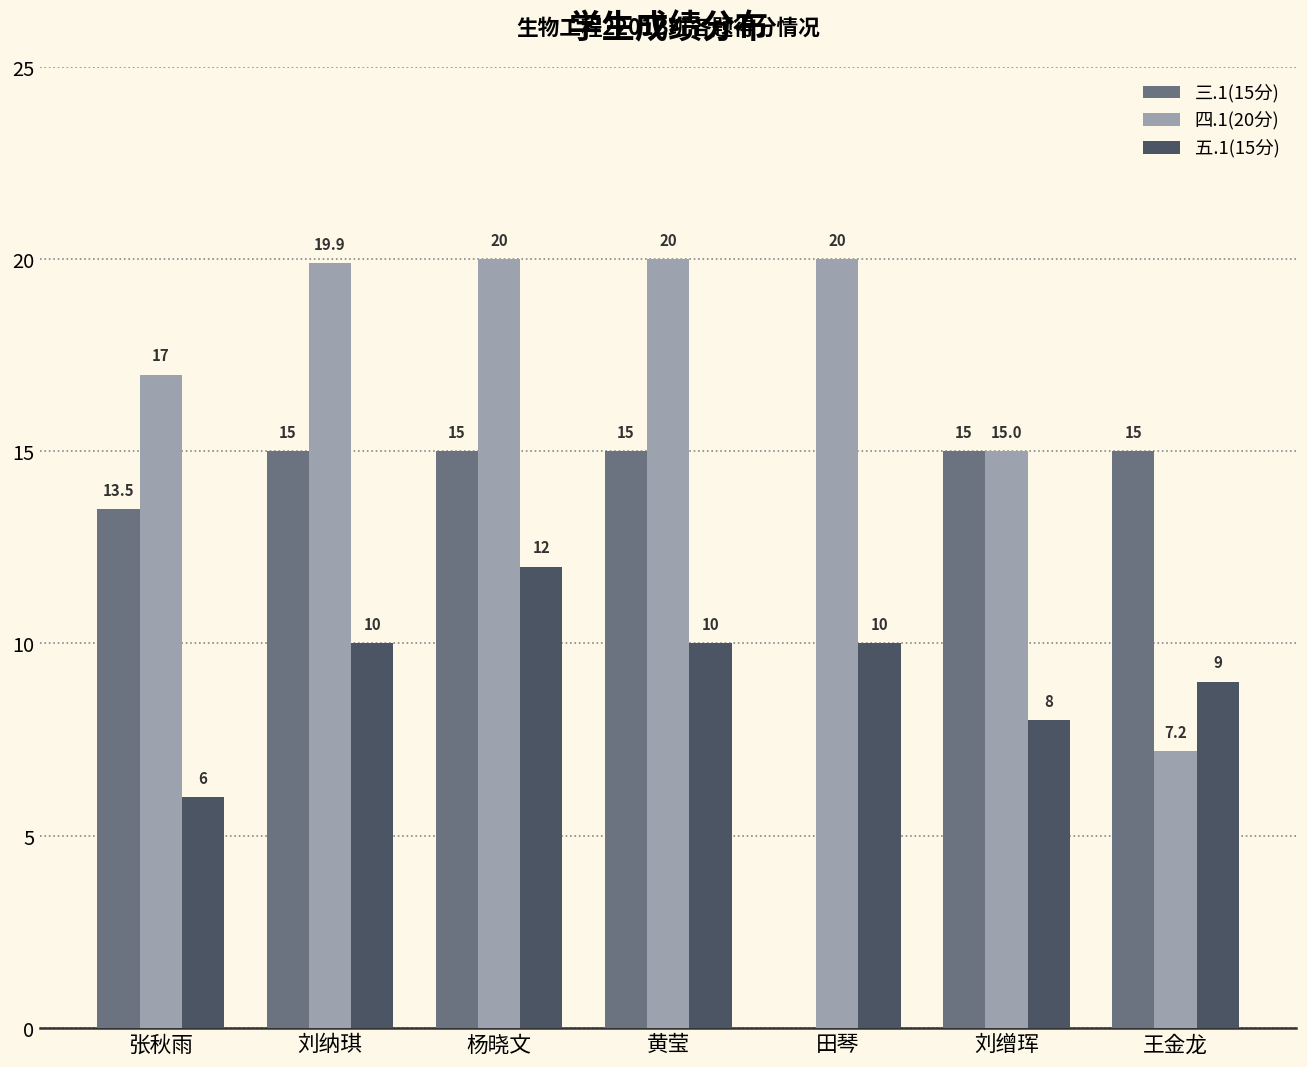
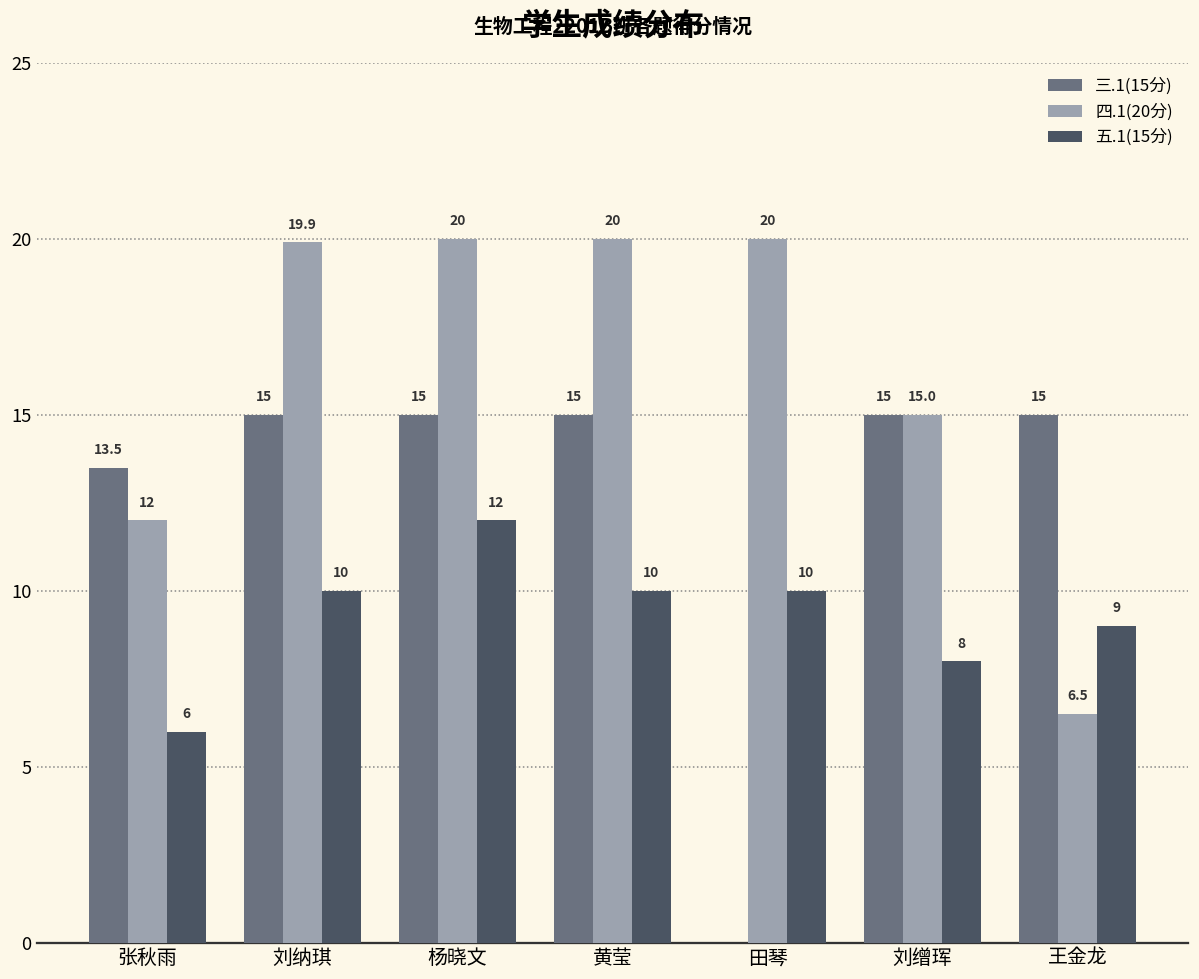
  {
    "四.1(20分)": {
-     "张秋雨": 17,
+     "张秋雨": 12,
      "刘纳琪": 19.9,
      "杨晓文": 20,
      "黄莹": 20,
      "田琴": 20,
      "刘缯珲": 15.0,
-     "王金龙": 7.2
+     "王金龙": 6.5
    }
  }
